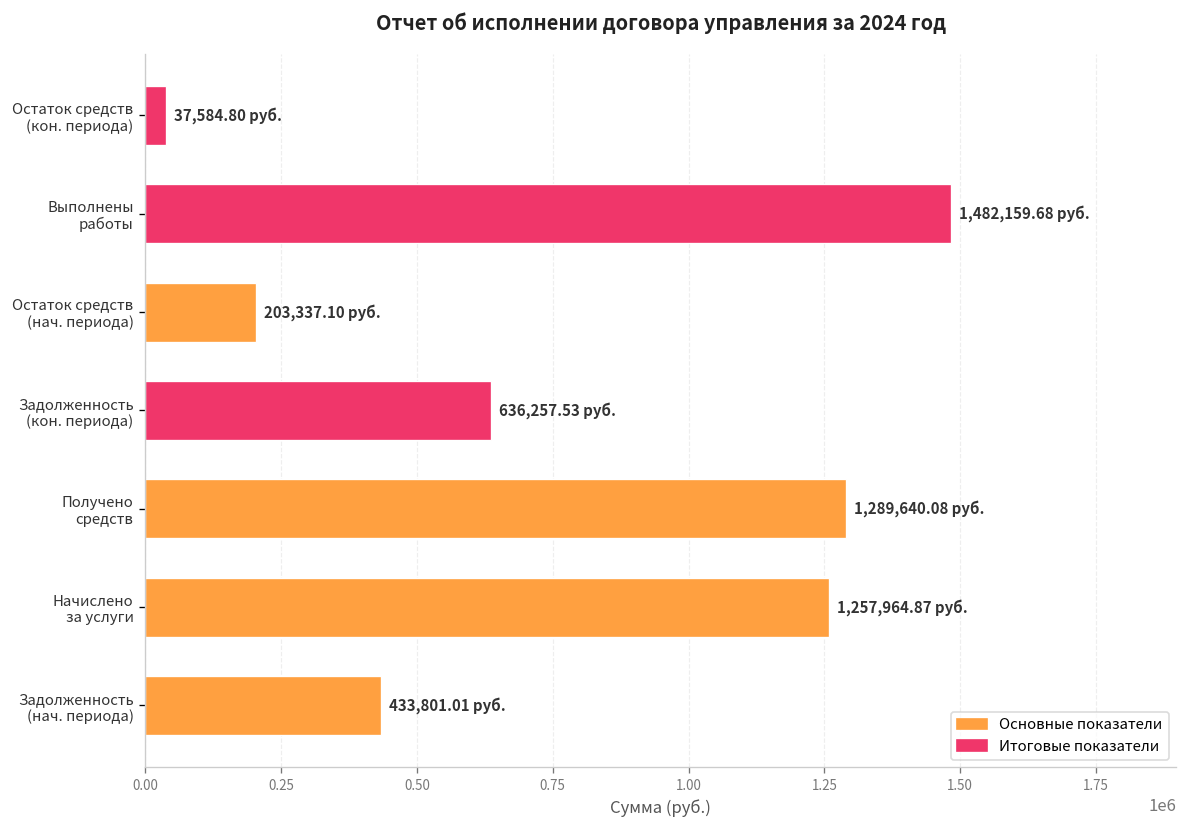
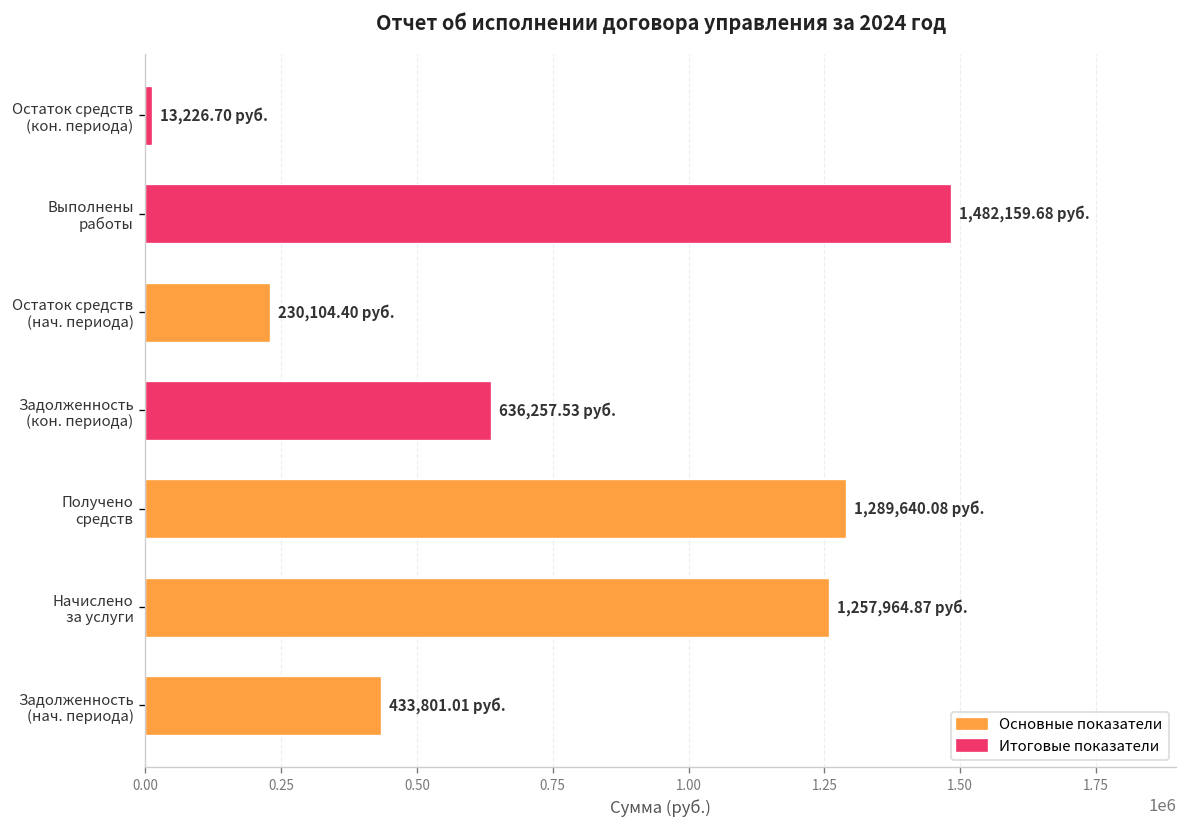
  {
-   "Остаток средств (кон. периода)": "37,584.80",
+   "Остаток средств (кон. периода)": "13,226.70",
    "Выполнены работы": "1,482,159.68",
-   "Остаток средств (нач. периода)": "203,337.10",
+   "Остаток средств (нач. периода)": "230,104.40",
    "Задолженность (кон. периода)": "636,257.53",
    "Получено средств": "1,289,640.08",
    "Начислено за услуги": "1,257,964.87",
    "Задолженность (нач. периода)": "433,801.01"
  }
